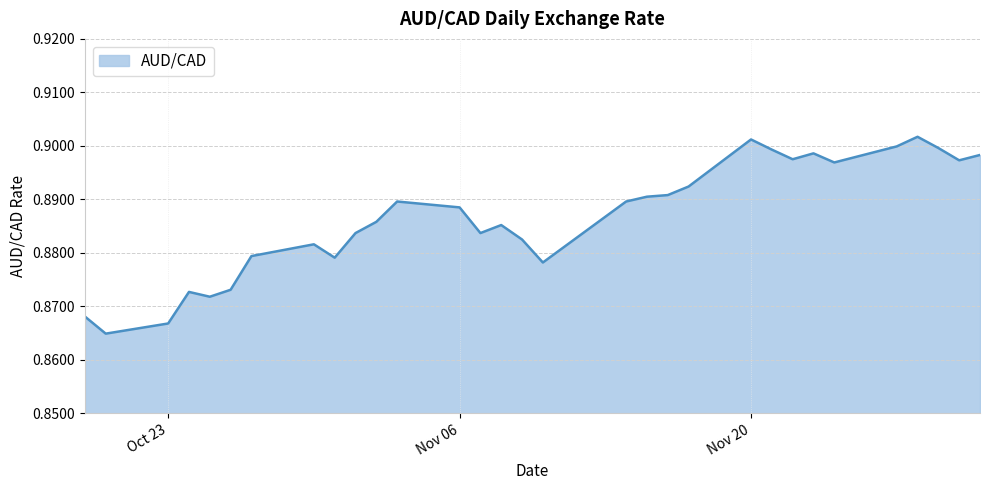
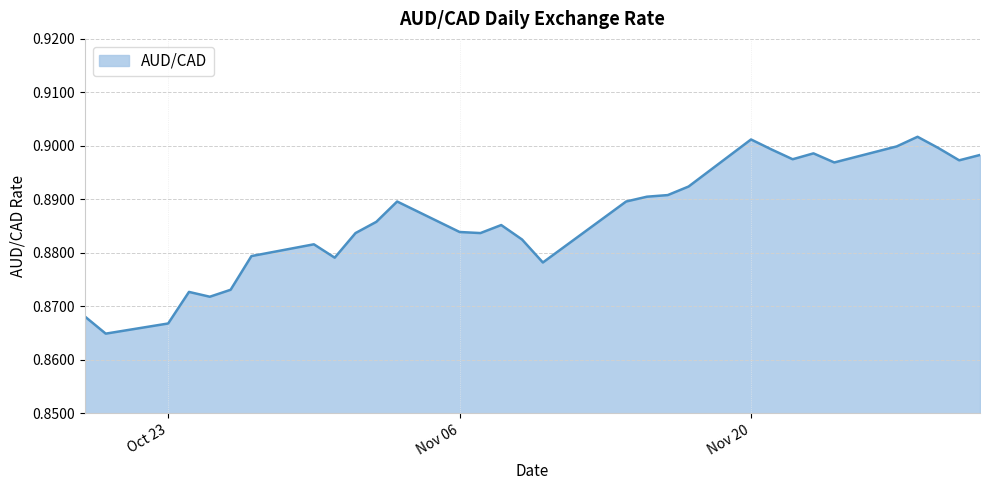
  {
    "Oct 23": 0.867,
-   "Nov 06": 0.889,
+   "Nov 06": 0.884,
    "Nov 20": 0.901
  }
